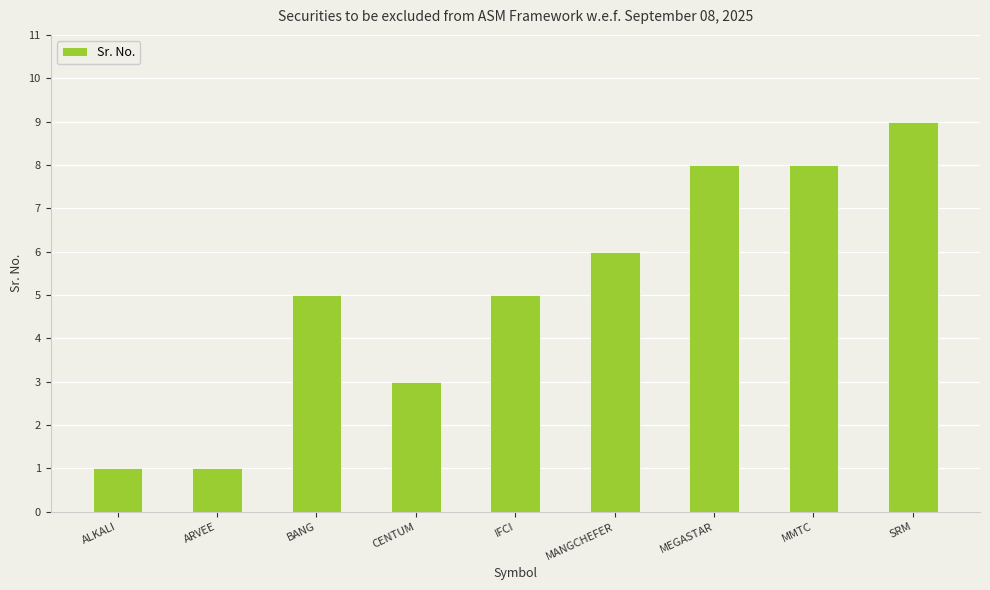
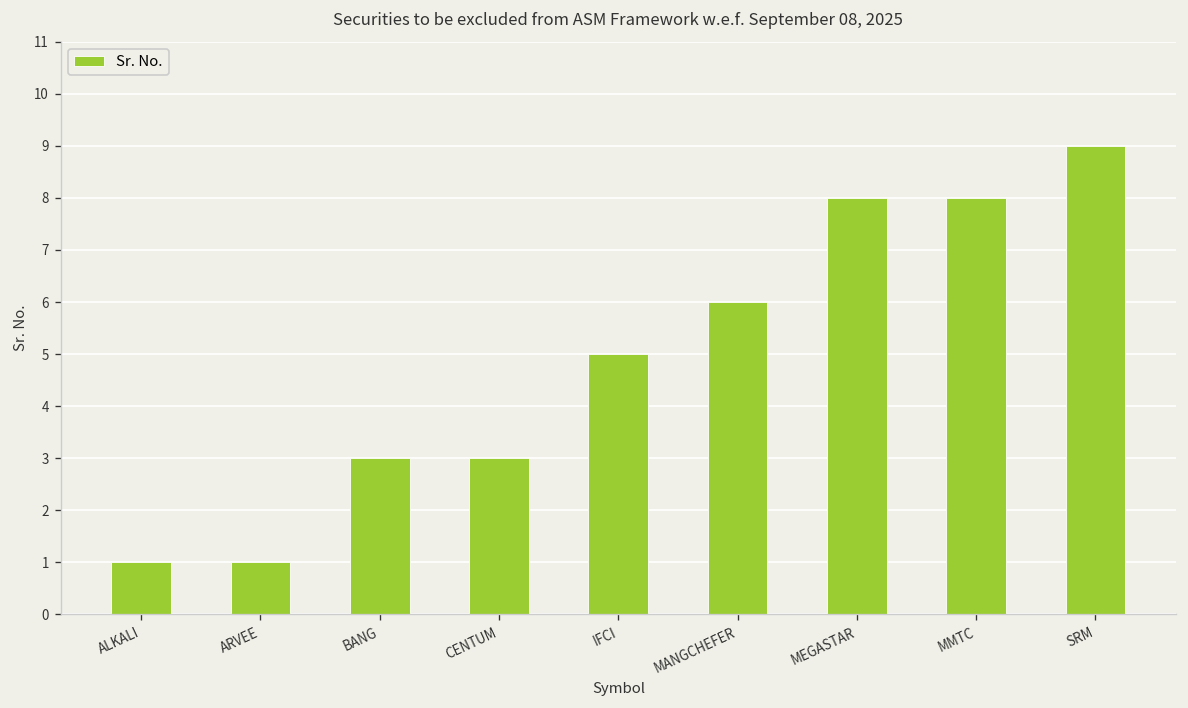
  {
    "ALKALI": 1,
    "ARVEE": 1,
-   "BANG": 5,
+   "BANG": 3,
    "CENTUM": 3,
    "IFCI": 5,
    "MANGCHEFER": 6,
    "MEGASTAR": 8,
    "MMTC": 8,
    "SRM": 9
  }
